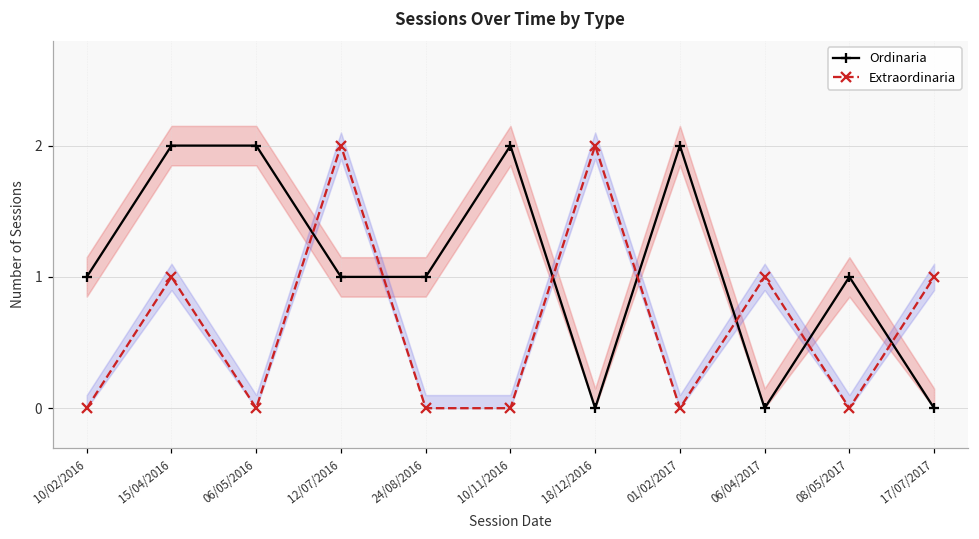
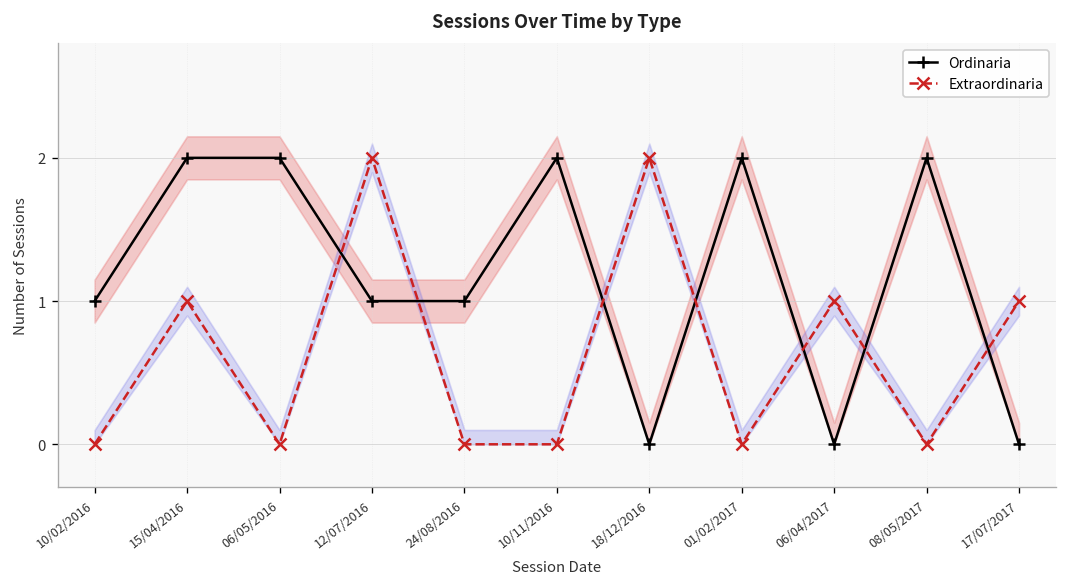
  {
    "Ordinaria": {
      "10/02/2016": 1,
      "15/04/2016": 2,
      "06/05/2016": 2,
      "12/07/2016": 1,
      "24/08/2016": 1,
      "10/11/2016": 2,
      "18/12/2016": 0,
      "01/02/2017": 2,
      "06/04/2017": 0,
-     "08/05/2017": 1,
+     "08/05/2017": 2,
      "17/07/2017": 0
    },
    "Extraordinaria": {
      "10/02/2016": 0,
      "15/04/2016": 1,
      "06/05/2016": 0,
      "12/07/2016": 2,
      "24/08/2016": 0,
      "10/11/2016": 0,
      "18/12/2016": 2,
      "01/02/2017": 0,
      "06/04/2017": 1,
      "08/05/2017": 0,
      "17/07/2017": 1
    }
  }
